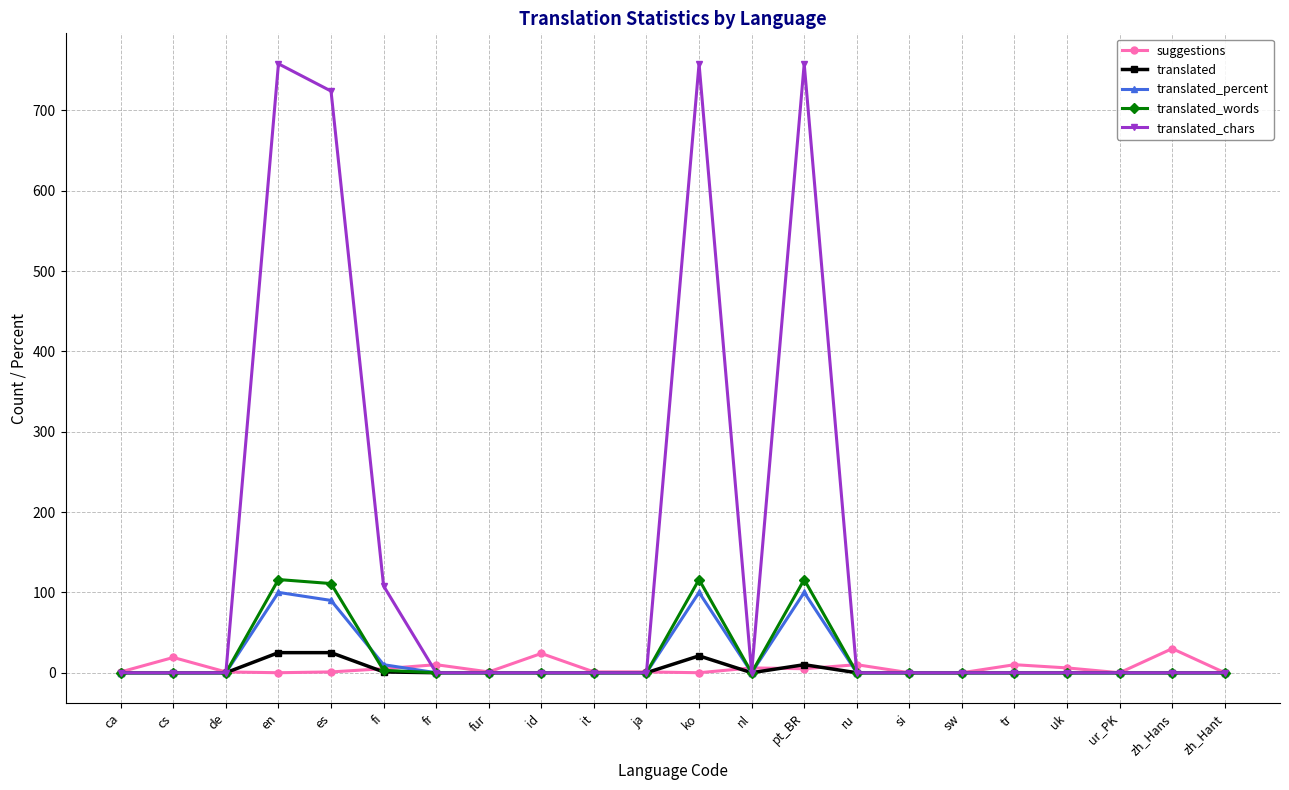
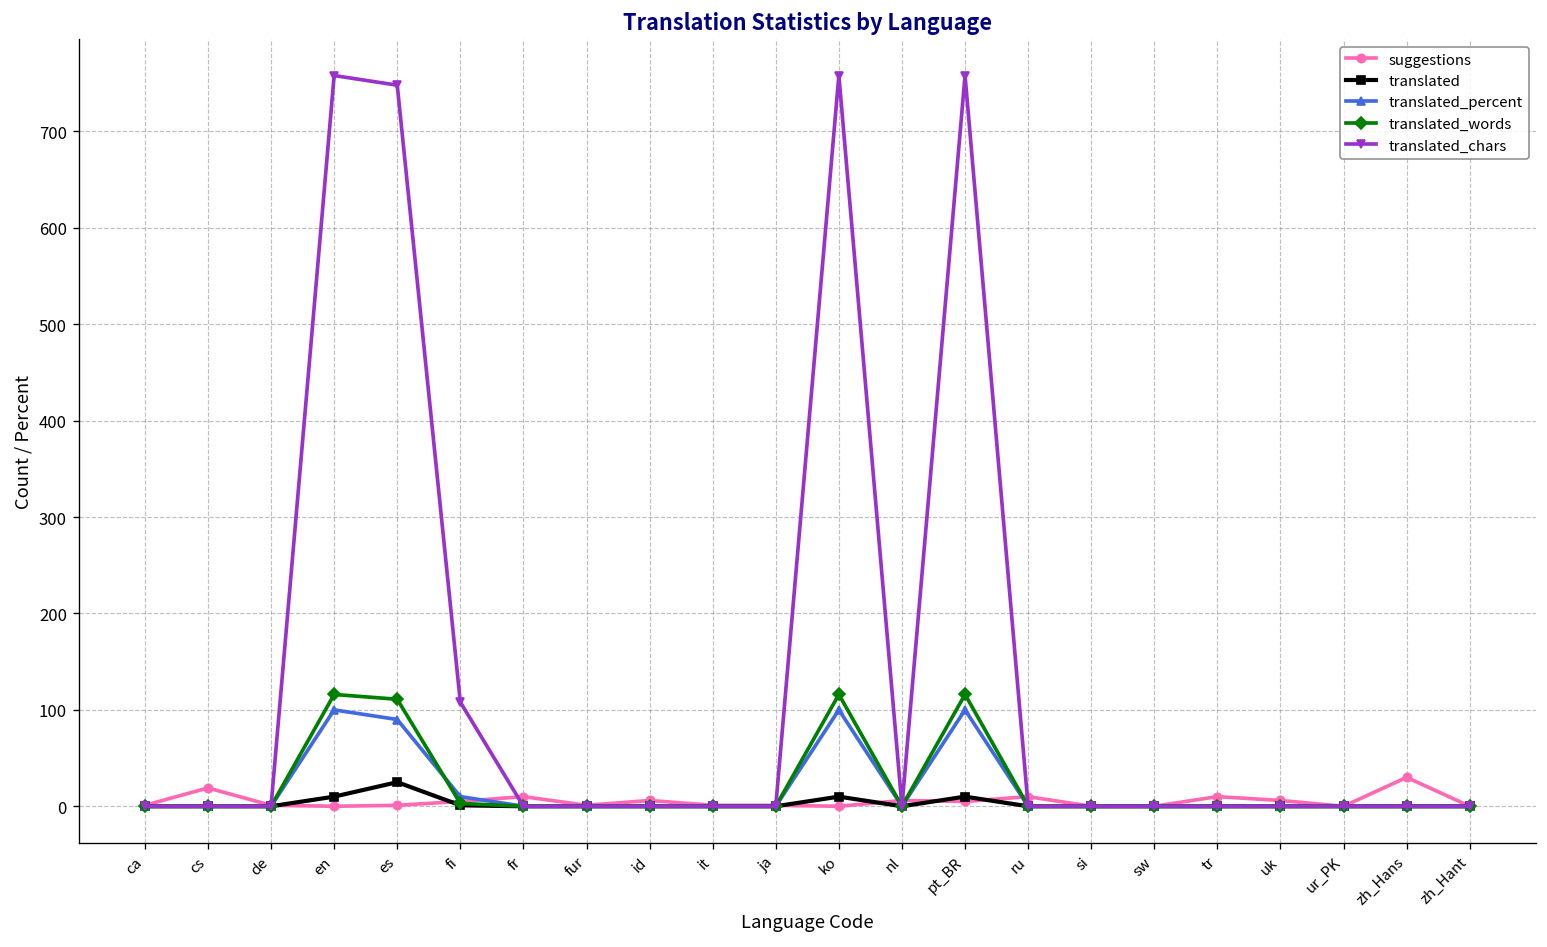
  {
    "suggestions": {
      "cs": 20,
      "en": 0,
      "es": 0,
      "fr": 10,
-     "id": 20,
+     "id": 10,
      "ko": 0,
      "nl": 10,
      "pt_BR": 10,
      "ru": 10,
      "tr": 10,
      "uk": 10,
      "zh_Hans": 30
    },
    "translated": {
-     "en": 30,
+     "en": 10,
      "es": 30,
-     "ko": 20,
+     "ko": 10,
      "pt_BR": 10
    },
    "translated_percent": {
      "en": 100,
      "es": 90,
      "fi": 10,
      "ko": 100,
      "pt_BR": 100
    },
    "translated_words": {
      "en": 120,
      "es": 110,
      "ko": 120,
      "pt_BR": 120
    },
    "translated_chars": {
      "en": 760,
-     "es": 720,
+     "es": 750,
      "fi": 110,
      "ko": 760,
      "pt_BR": 760
    }
  }
